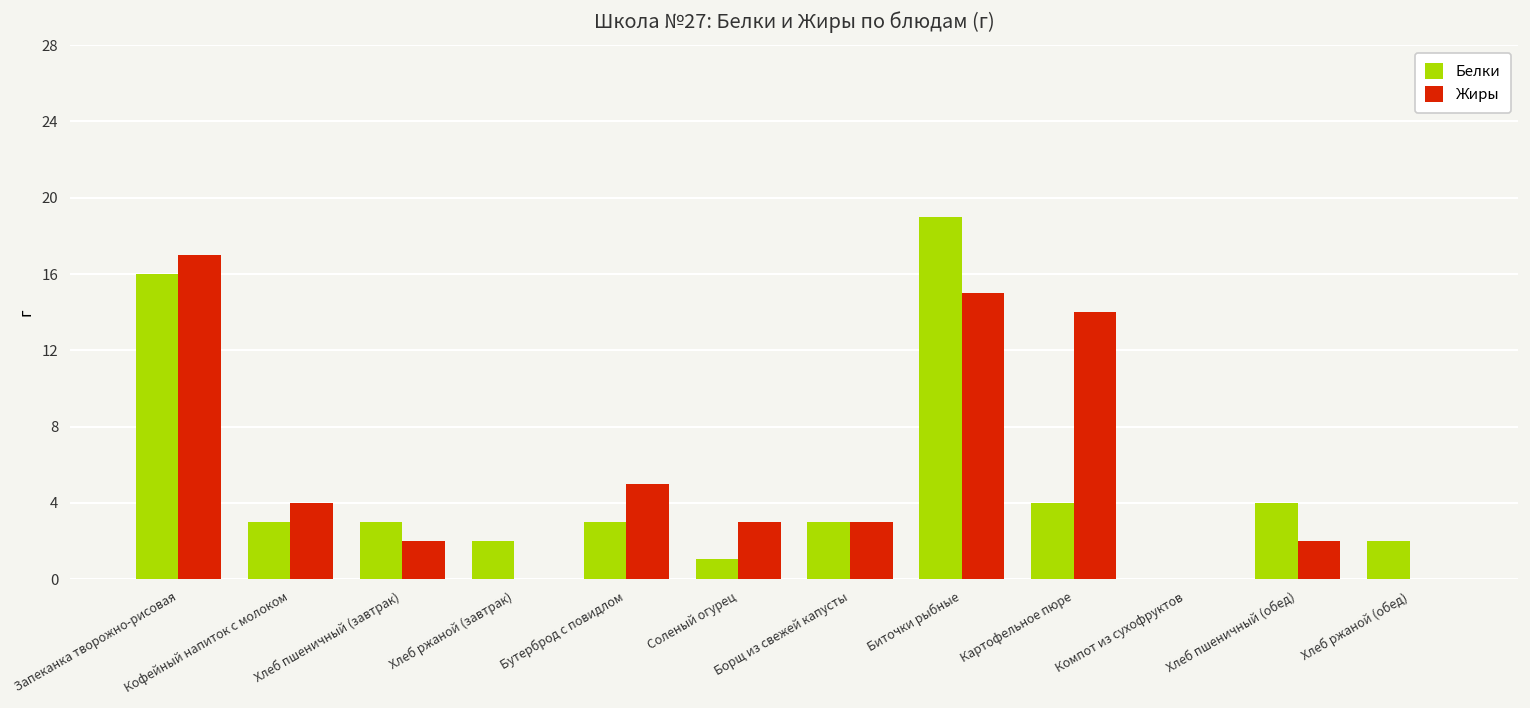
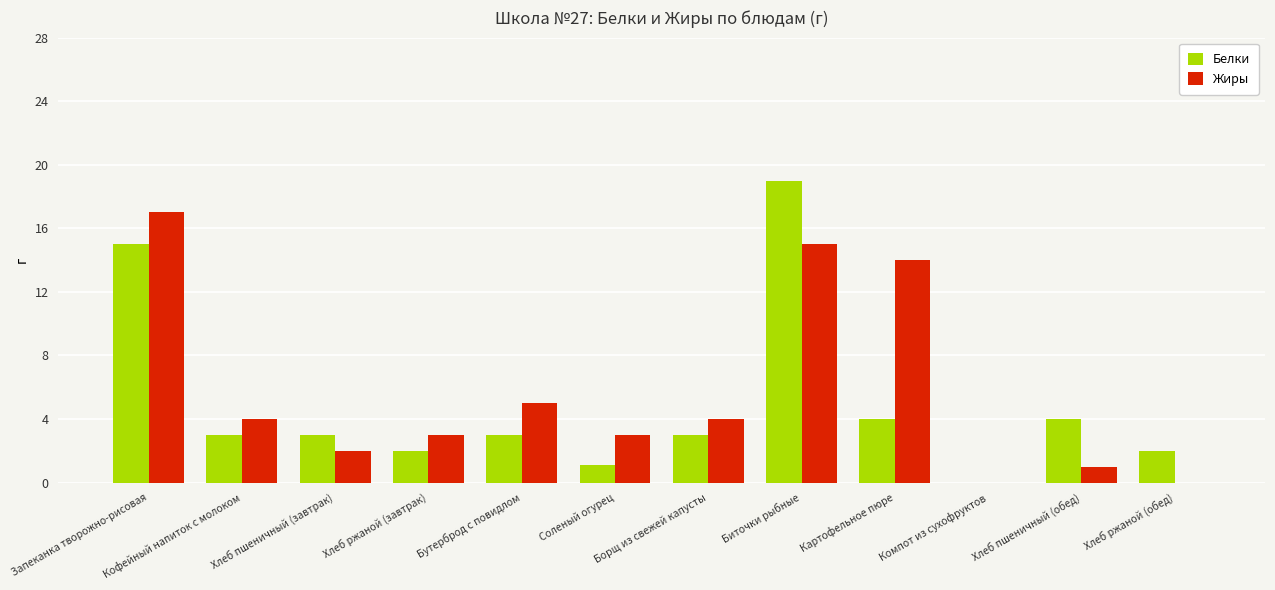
  {
    "Белки": {
-     "Запеканка творожно-рисовая": 16,
+     "Запеканка творожно-рисовая": 15,
      "Кофейный напиток с молоком": 3,
      "Хлеб пшеничный (завтрак)": 3,
      "Хлеб ржаной (завтрак)": 2,
      "Бутерброд с повидлом": 3,
      "Соленый огурец": 1,
      "Борщ из свежей капусты": 3,
      "Биточки рыбные": 19,
      "Картофельное пюре": 4,
      "Компот из сухофруктов": 0,
      "Хлеб пшеничный (обед)": 4,
      "Хлеб ржаной (обед)": 2
    },
    "Жиры": {
      "Запеканка творожно-рисовая": 17,
      "Кофейный напиток с молоком": 4,
      "Хлеб пшеничный (завтрак)": 2,
-     "Хлеб ржаной (завтрак)": 0,
+     "Хлеб ржаной (завтрак)": 3,
      "Бутерброд с повидлом": 5,
      "Соленый огурец": 3,
-     "Борщ из свежей капусты": 3,
+     "Борщ из свежей капусты": 4,
      "Биточки рыбные": 15,
      "Картофельное пюре": 14,
      "Компот из сухофруктов": 0,
-     "Хлеб пшеничный (обед)": 2,
+     "Хлеб пшеничный (обед)": 1,
      "Хлеб ржаной (обед)": 0
    }
  }
